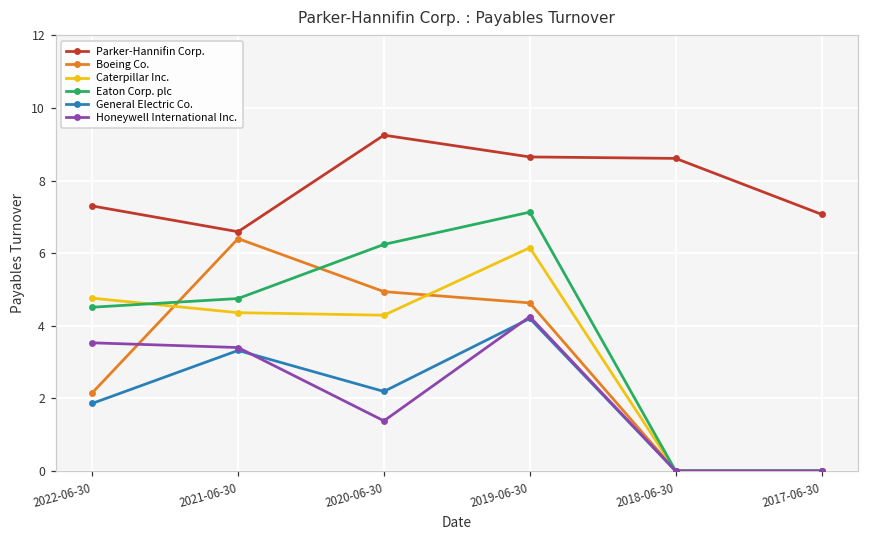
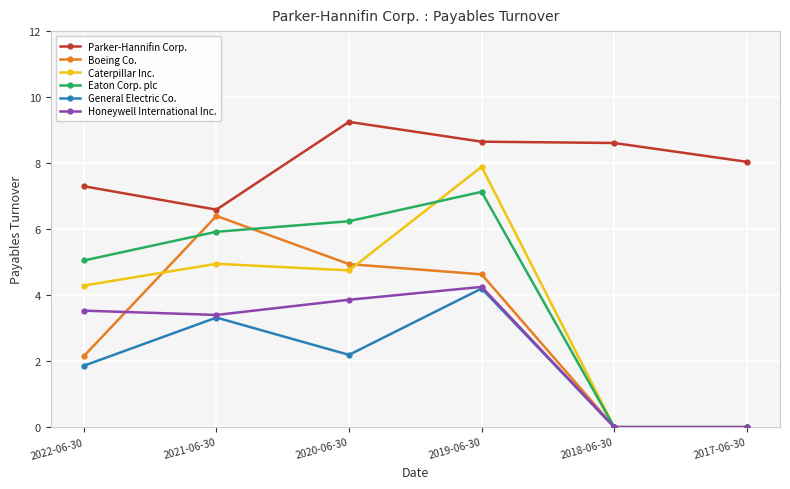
  {
    "Parker-Hannifin Corp.": {
      "2022-06-30": 7.3,
      "2021-06-30": 6.6,
      "2020-06-30": 9.3,
      "2019-06-30": 8.7,
      "2018-06-30": 8.6,
-     "2017-06-30": 7.1
+     "2017-06-30": 8.0
    },
    "Boeing Co.": {
      "2022-06-30": 2.2,
      "2021-06-30": 6.4,
      "2020-06-30": 4.9,
      "2019-06-30": 4.6
    },
    "Caterpillar Inc.": {
-     "2022-06-30": 4.8,
-     "2021-06-30": 4.4,
-     "2020-06-30": 4.3,
-     "2019-06-30": 6.2
+     "2022-06-30": 4.3,
+     "2021-06-30": 5.0,
+     "2020-06-30": 4.8,
+     "2019-06-30": 7.9
    },
    "Eaton Corp. plc": {
-     "2022-06-30": 4.5,
-     "2021-06-30": 4.8,
+     "2022-06-30": 5.1,
+     "2021-06-30": 5.9,
      "2020-06-30": 6.2,
      "2019-06-30": 7.1
    },
    "General Electric Co.": {
      "2022-06-30": 1.9,
      "2021-06-30": 3.3,
      "2020-06-30": 2.2
    },
    "Honeywell International Inc.": {
      "2022-06-30": 3.5,
      "2021-06-30": 3.4,
-     "2020-06-30": 1.4
+     "2020-06-30": 3.9
    }
  }
